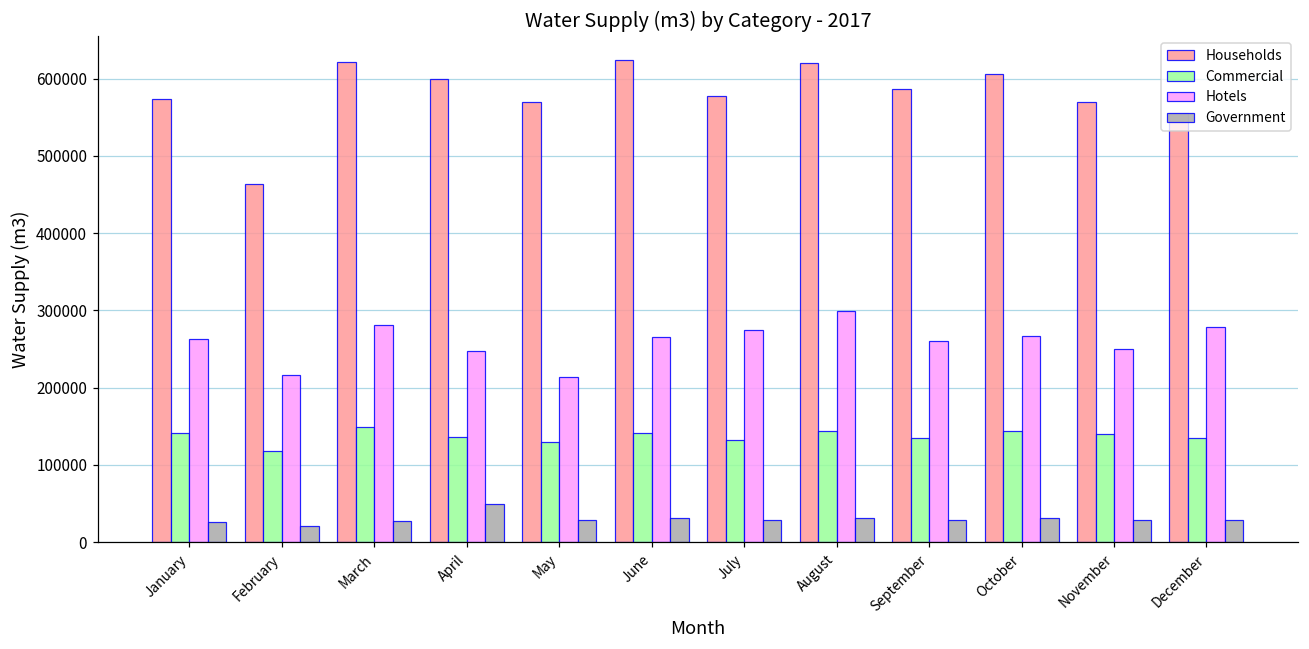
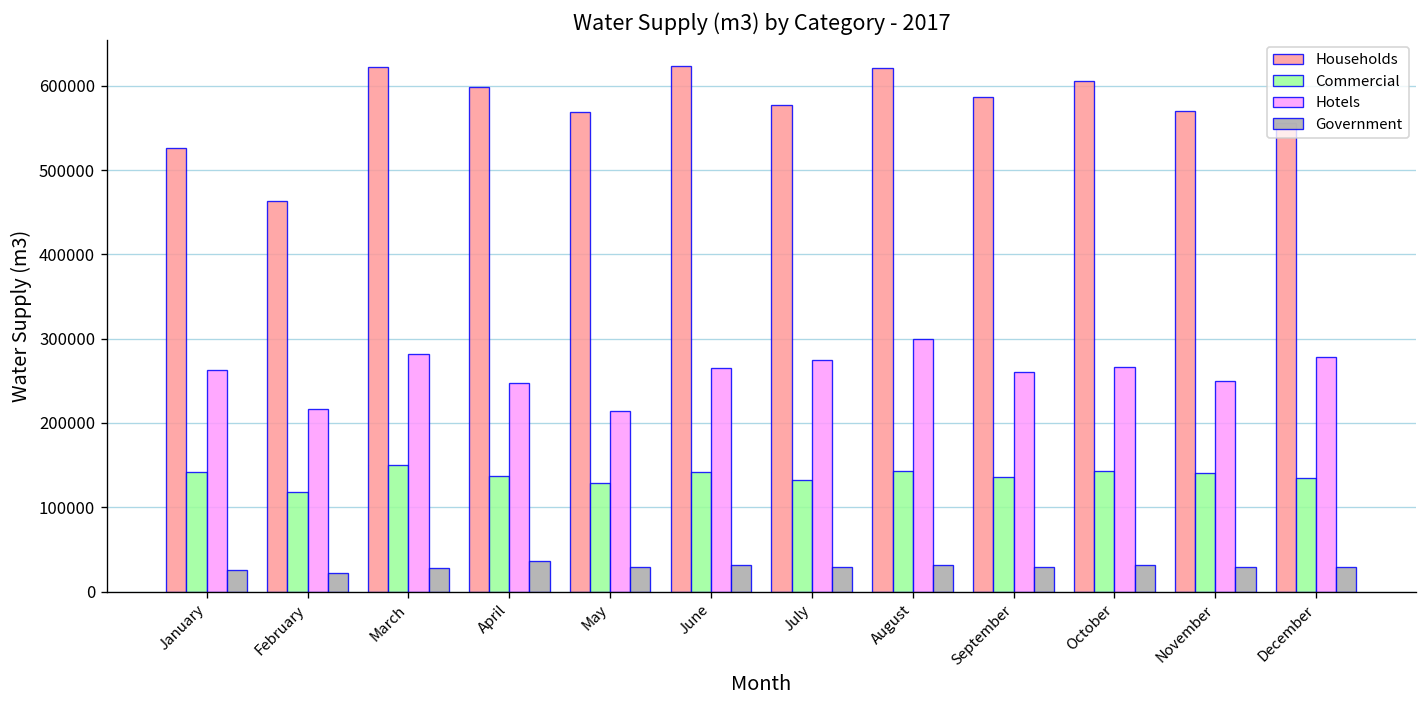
  {
    "Households": {
-     "January": 570000,
+     "January": 530000,
      "February": 460000,
      "March": 620000,
      "April": 600000,
      "May": 570000,
      "June": 620000,
      "July": 580000,
      "August": 620000,
      "September": 590000,
      "October": 610000,
      "November": 570000
    },
    "Commercial": {
      "January": 140000,
      "February": 120000,
      "March": 150000,
      "April": 140000,
      "May": 130000,
      "June": 140000,
      "July": 130000,
      "August": 140000,
      "September": 140000,
      "October": 140000,
      "November": 140000,
      "December": 130000
    },
    "Hotels": {
      "January": 260000,
      "February": 220000,
      "March": 280000,
      "April": 250000,
      "May": 210000,
      "June": 270000,
      "July": 270000,
      "August": 300000,
      "September": 260000,
      "October": 270000,
      "November": 250000,
      "December": 280000
    },
    "Government": {
      "January": 30000,
      "February": 20000,
      "March": 30000,
-     "April": 50000,
+     "April": 40000,
      "May": 30000,
      "June": 30000,
      "July": 30000,
      "August": 30000,
      "September": 30000,
      "October": 30000,
      "November": 30000,
      "December": 30000
    }
  }
